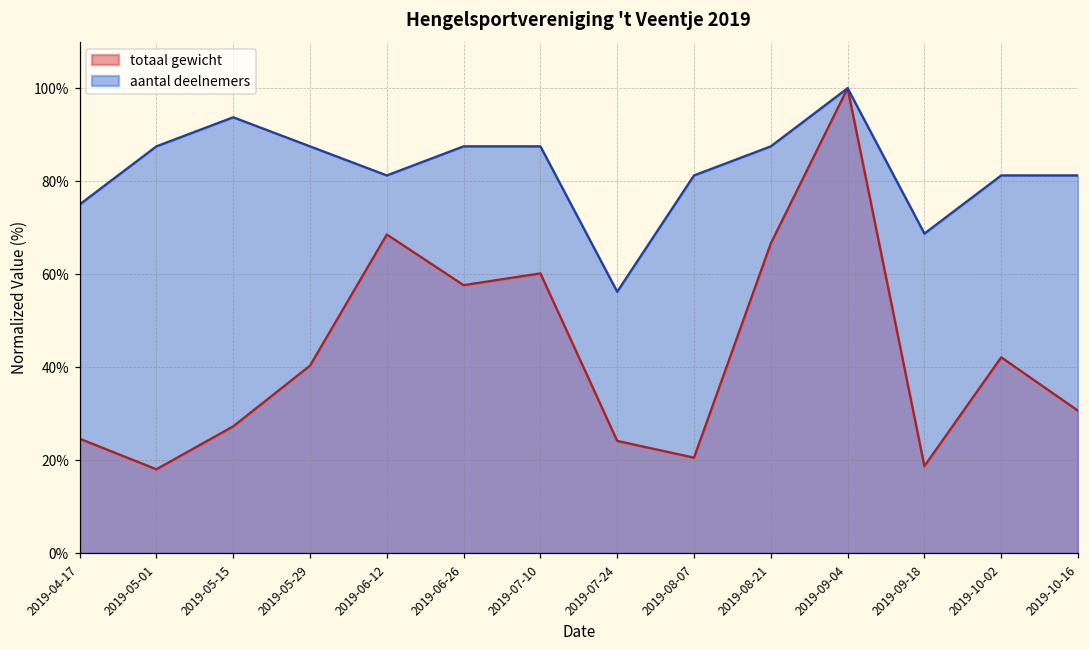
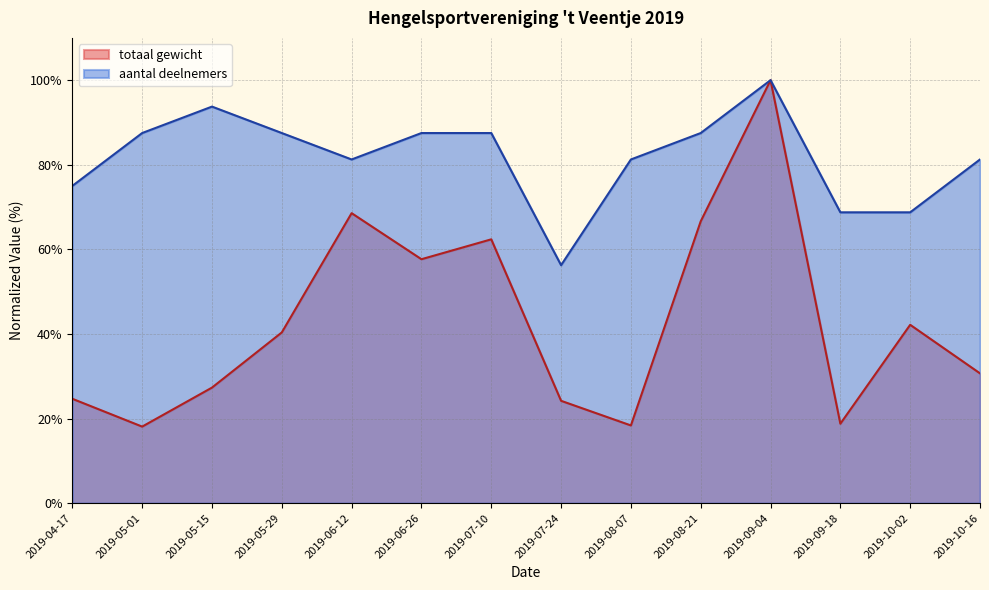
  {
    "totaal gewicht": {
      "2019-04-17": "25%",
      "2019-05-01": "18%",
      "2019-05-15": "27%",
      "2019-05-29": "40%",
      "2019-06-12": "69%",
      "2019-06-26": "58%",
-     "2019-07-10": "60%",
+     "2019-07-10": "62%",
      "2019-07-24": "24%",
-     "2019-08-07": "21%",
+     "2019-08-07": "18%",
      "2019-08-21": "67%",
      "2019-09-18": "19%",
      "2019-10-02": "42%",
      "2019-10-16": "31%"
    },
    "aantal deelnemers": {
      "2019-04-17": "75%",
      "2019-05-01": "88%",
      "2019-05-15": "94%",
      "2019-05-29": "88%",
      "2019-06-12": "81%",
      "2019-06-26": "88%",
      "2019-07-10": "88%",
      "2019-07-24": "56%",
      "2019-08-07": "81%",
      "2019-08-21": "88%",
      "2019-09-18": "69%",
-     "2019-10-02": "81%",
+     "2019-10-02": "69%",
      "2019-10-16": "81%"
    }
  }
